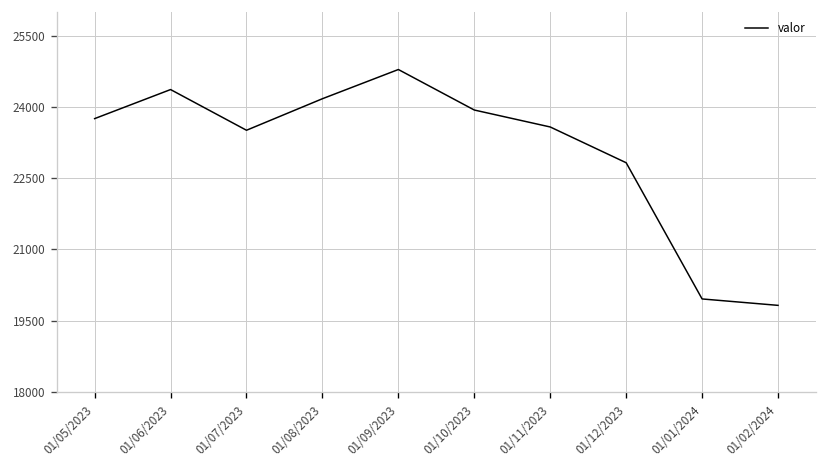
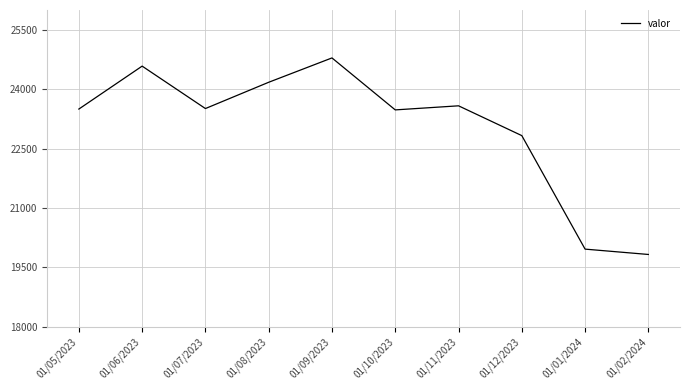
  {
-   "01/05/2023": 23800,
-   "01/06/2023": 24400,
+   "01/05/2023": 23500,
+   "01/06/2023": 24600,
    "01/07/2023": 23500,
    "01/08/2023": 24200,
    "01/09/2023": 24800,
-   "01/10/2023": 23900,
+   "01/10/2023": 23500,
    "01/11/2023": 23600,
    "01/12/2023": 22800,
    "01/01/2024": 20000,
    "01/02/2024": 19800
  }
